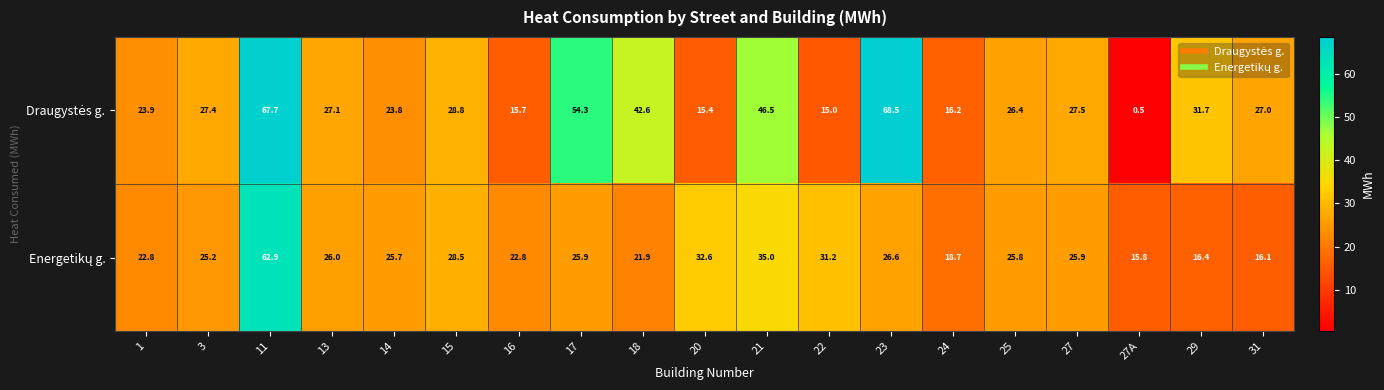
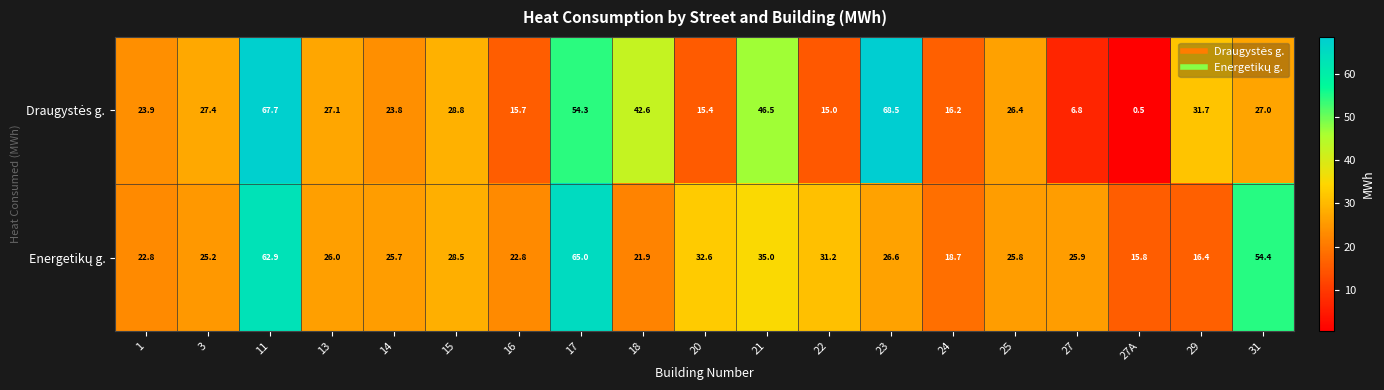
  {
    "Draugystės g.": {
      "1": 23.9,
      "3": 27.4,
      "11": 67.7,
      "13": 27.1,
      "14": 23.8,
      "15": 28.8,
      "16": 15.7,
      "17": 54.3,
      "18": 42.6,
      "20": 15.4,
      "21": 46.5,
      "22": 15.0,
      "23": 68.5,
      "24": 16.2,
      "25": 26.4,
-     "27": 27.5,
+     "27": 6.8,
      "27A": 0.5,
      "29": 31.7,
      "31": 27.0
    },
    "Energetikų g.": {
      "1": 22.8,
      "3": 25.2,
      "11": 62.9,
      "13": 26.0,
      "14": 25.7,
      "15": 28.5,
      "16": 22.8,
-     "17": 25.9,
+     "17": 65.0,
      "18": 21.9,
      "20": 32.6,
      "21": 35.0,
      "22": 31.2,
      "23": 26.6,
      "24": 18.7,
      "25": 25.8,
      "27": 25.9,
      "27A": 15.8,
      "29": 16.4,
-     "31": 16.1
+     "31": 54.4
    }
  }
